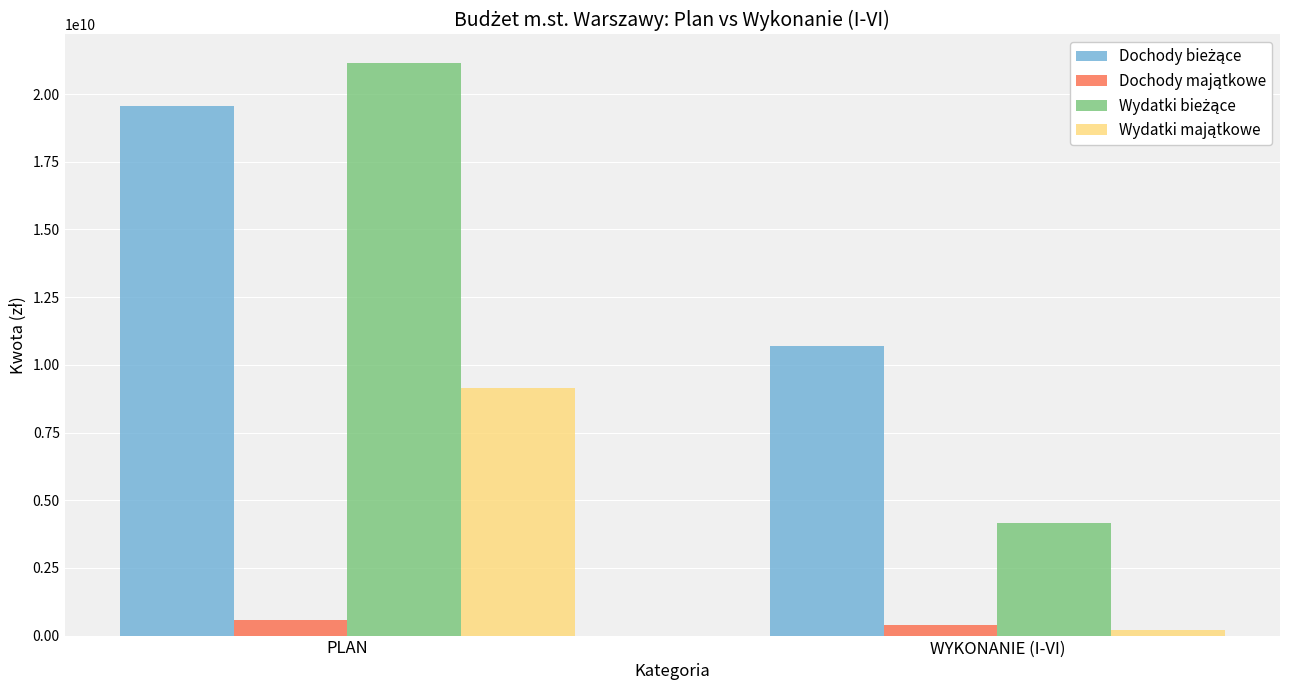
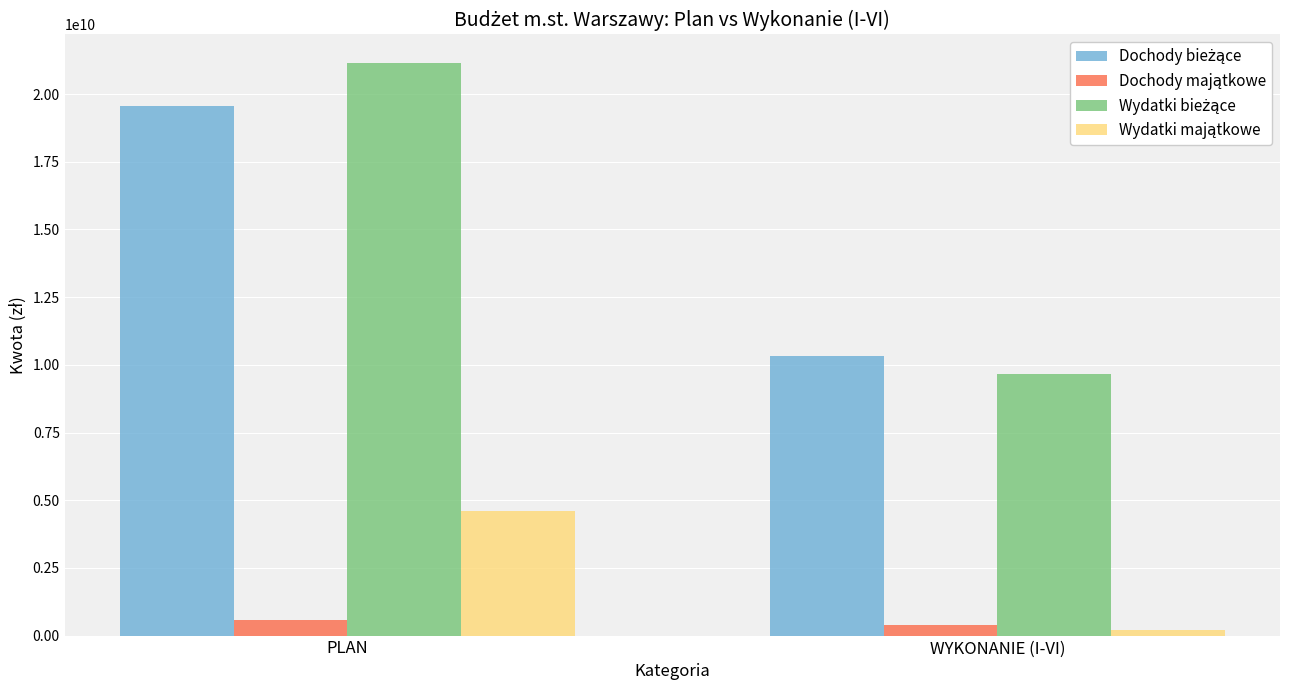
  {
    "Dochody bieżące": {
      "PLAN": 19600000000,
-     "WYKONANIE (I-VI)": 10700000000
+     "WYKONANIE (I-VI)": 10300000000
    },
    "Dochody majątkowe": {
      "PLAN": 600000000,
      "WYKONANIE (I-VI)": 400000000
    },
    "Wydatki bieżące": {
      "PLAN": 21100000000,
-     "WYKONANIE (I-VI)": 4200000000
+     "WYKONANIE (I-VI)": 9700000000
    },
    "Wydatki majątkowe": {
-     "PLAN": 9100000000,
+     "PLAN": 4600000000,
      "WYKONANIE (I-VI)": 200000000
    }
  }
